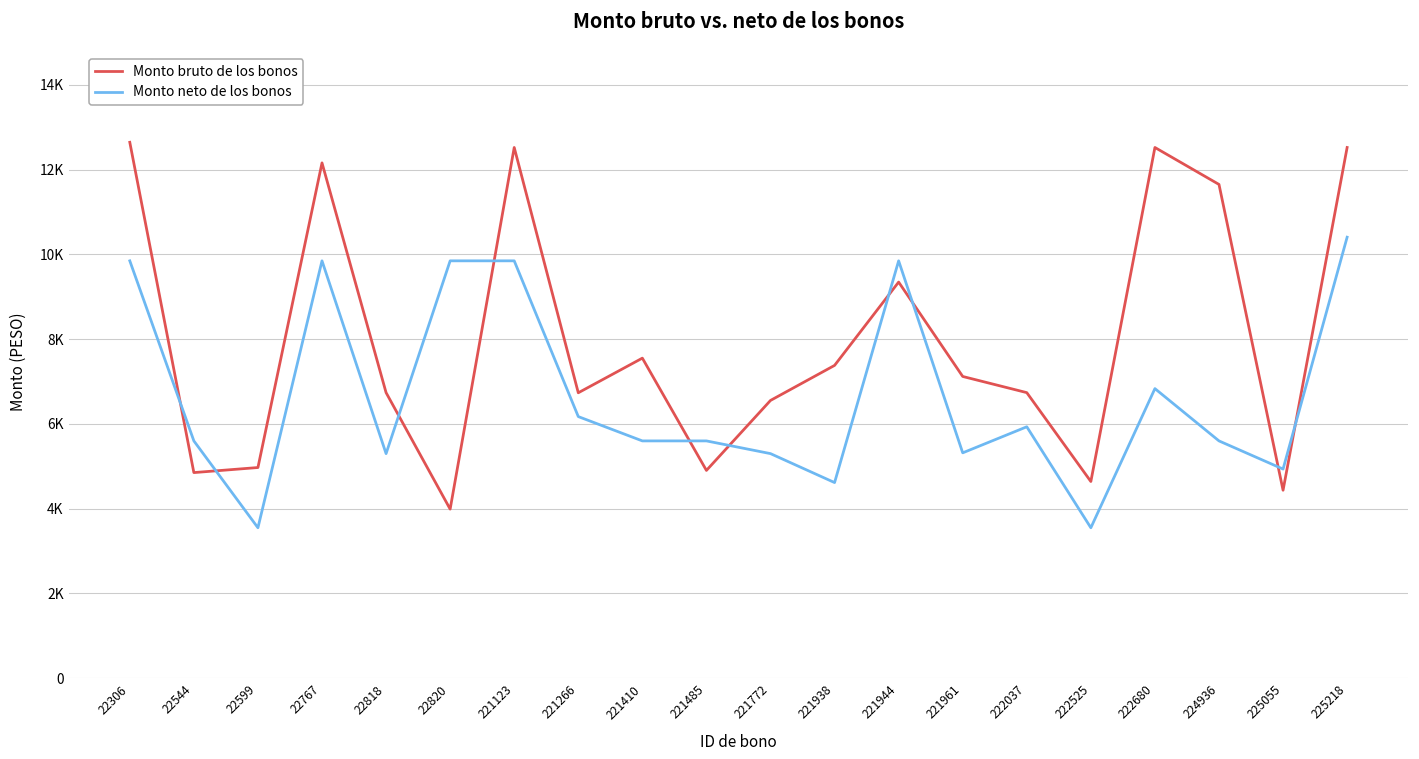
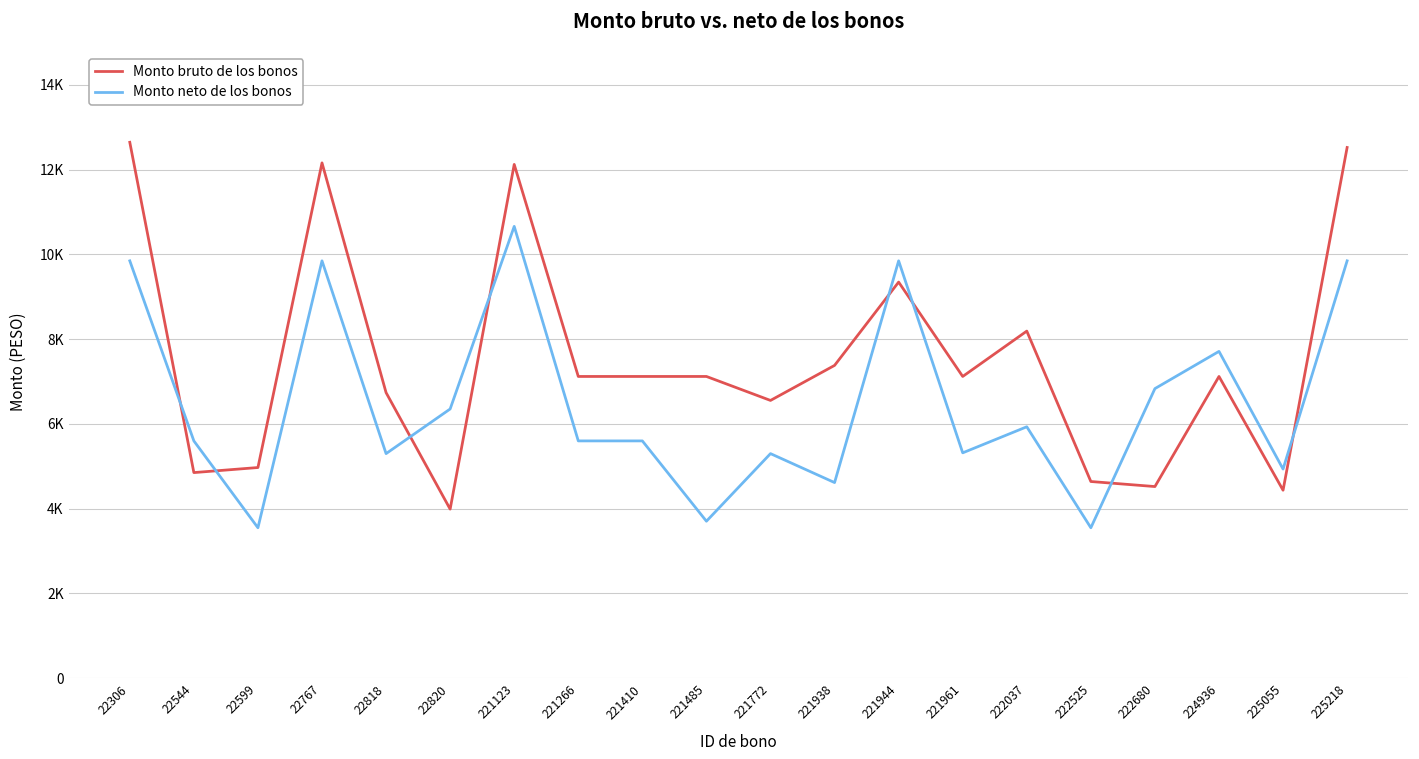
  {
    "Monto bruto de los bonos": {
      "22306": 12600,
      "22544": 4900,
      "22599": 5000,
      "22767": 12200,
      "22818": 6700,
      "22820": 4000,
-     "221123": 12500,
-     "221266": 6700,
-     "221410": 7600,
-     "221485": 4900,
+     "221123": 12100,
+     "221266": 7100,
+     "221410": 7100,
+     "221485": 7100,
      "221772": 6600,
      "221938": 7400,
      "221944": 9300,
      "221961": 7100,
-     "222037": 6700,
+     "222037": 8200,
      "222525": 4600,
-     "222680": 12500,
-     "224936": 11700,
+     "222680": 4500,
+     "224936": 7100,
      "225055": 4400,
      "225218": 12500
    },
    "Monto neto de los bonos": {
      "22306": 9900,
      "22544": 5600,
      "22599": 3600,
      "22767": 9900,
      "22818": 5300,
-     "22820": 9900,
-     "221123": 9900,
-     "221266": 6200,
+     "22820": 6400,
+     "221123": 10700,
+     "221266": 5600,
      "221410": 5600,
-     "221485": 5600,
+     "221485": 3700,
      "221772": 5300,
      "221938": 4600,
      "221944": 9900,
      "221961": 5300,
      "222037": 5900,
      "222525": 3600,
      "222680": 6800,
-     "224936": 5600,
+     "224936": 7700,
      "225055": 4900,
-     "225218": 10400
+     "225218": 9900
    }
  }
